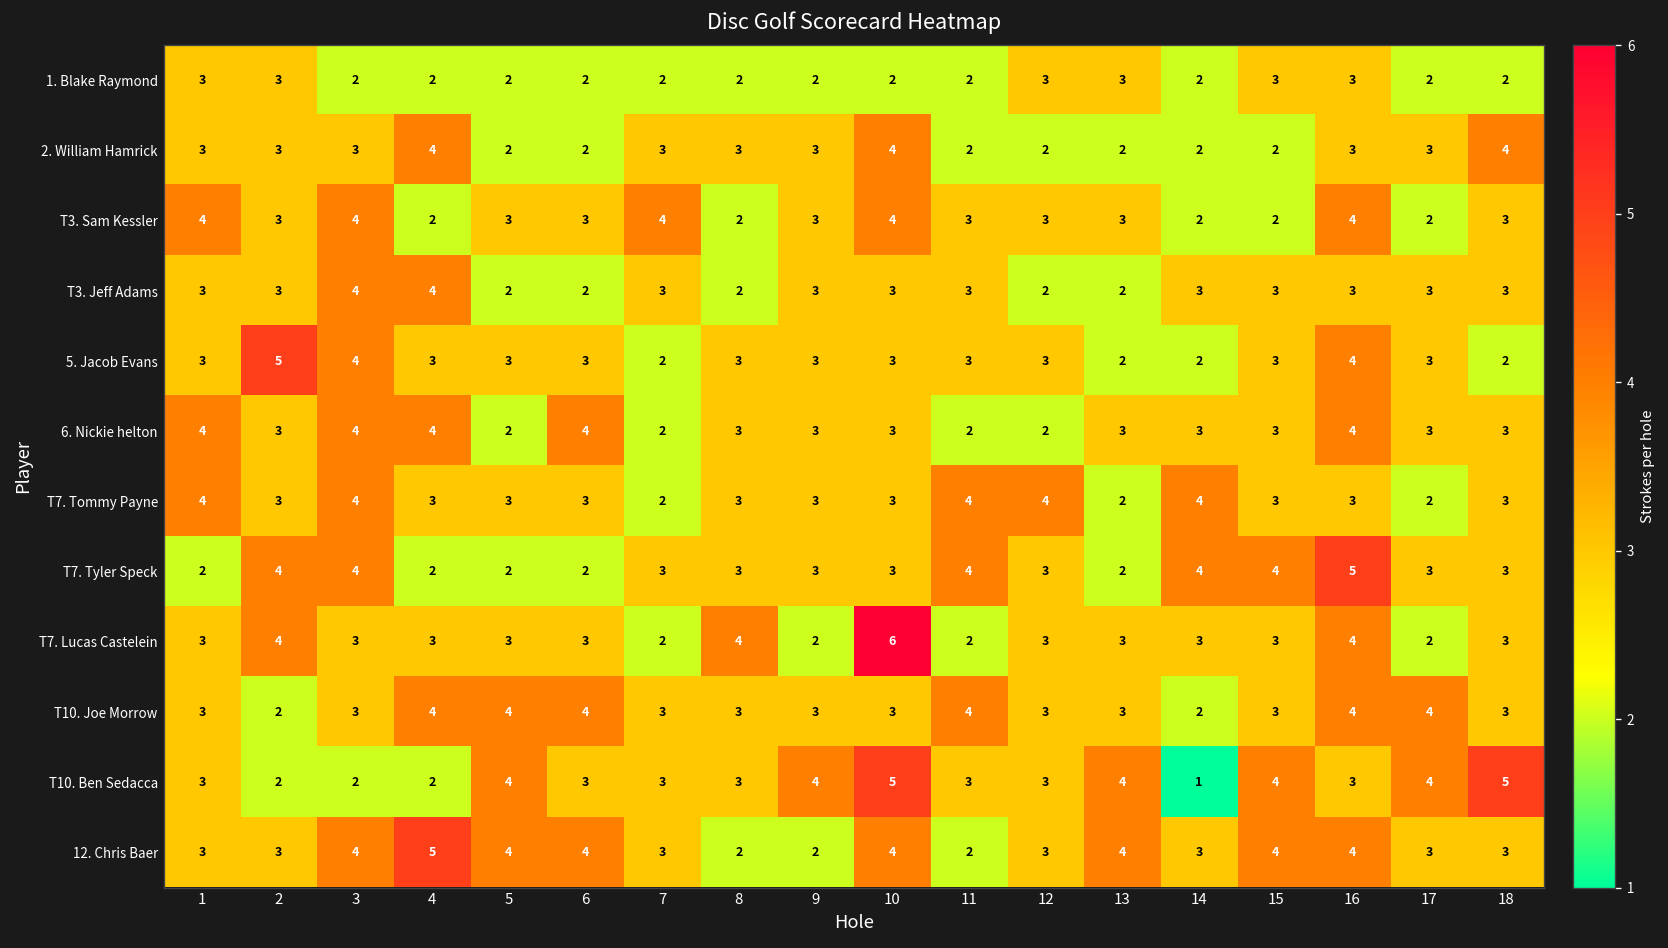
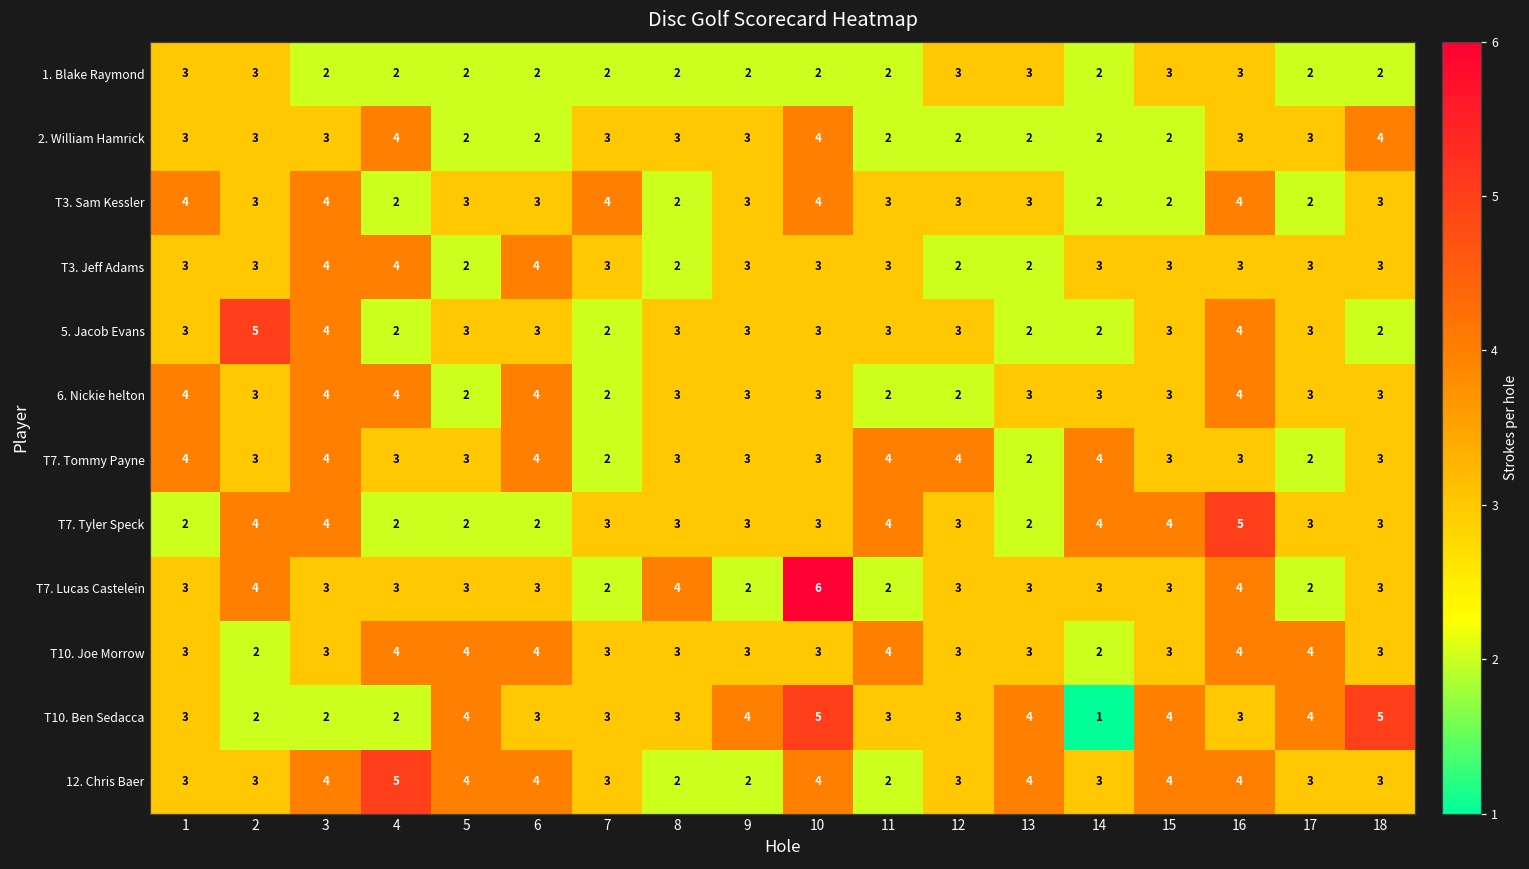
  {
    "T3. Jeff Adams": {
      "1": 3,
      "2": 3,
      "3": 4,
      "4": 4,
      "5": 2,
-     "6": 2,
+     "6": 4,
      "7": 3,
      "8": 2,
      "9": 3,
      "10": 3,
      "11": 3,
      "12": 2,
      "13": 2,
      "14": 3,
      "15": 3,
      "16": 3,
      "17": 3,
      "18": 3
    },
    "5. Jacob Evans": {
      "1": 3,
      "2": 5,
      "3": 4,
-     "4": 3,
+     "4": 2,
      "5": 3,
      "6": 3,
      "7": 2,
      "8": 3,
      "9": 3,
      "10": 3,
      "11": 3,
      "12": 3,
      "13": 2,
      "14": 2,
      "15": 3,
      "16": 4,
      "17": 3,
      "18": 2
    },
    "T7. Tommy Payne": {
      "1": 4,
      "2": 3,
      "3": 4,
      "4": 3,
      "5": 3,
-     "6": 3,
+     "6": 4,
      "7": 2,
      "8": 3,
      "9": 3,
      "10": 3,
      "11": 4,
      "12": 4,
      "13": 2,
      "14": 4,
      "15": 3,
      "16": 3,
      "17": 2,
      "18": 3
    }
  }
